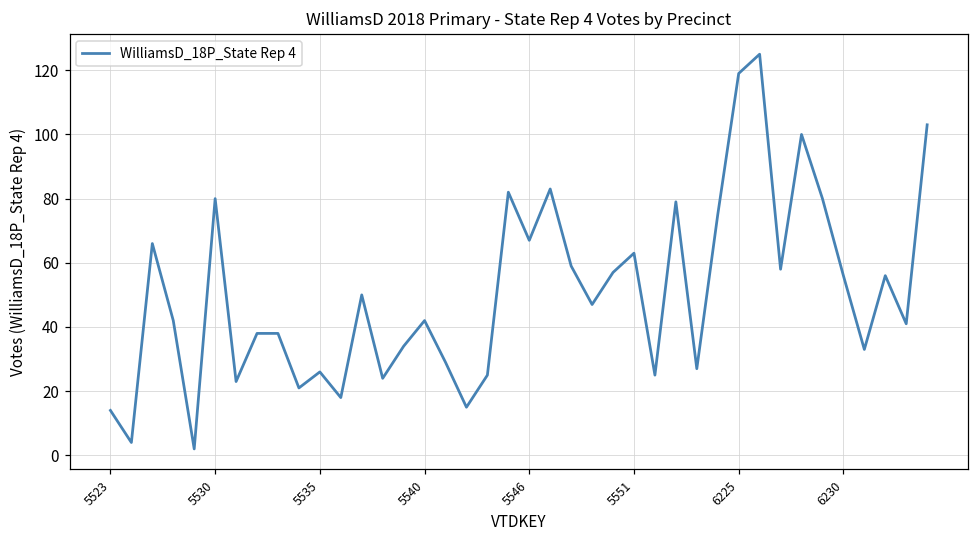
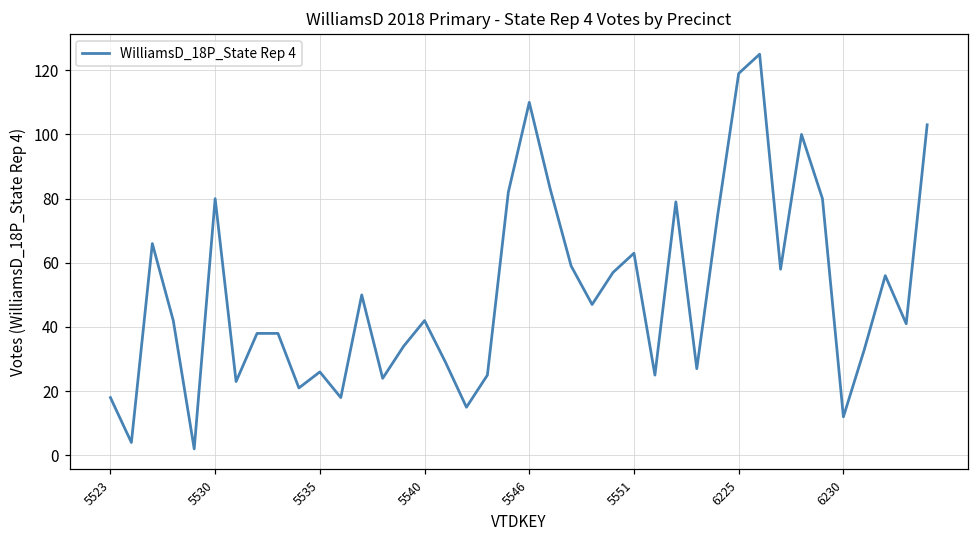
  {
-   "5523": 14,
+   "5523": 18,
    "5530": 80,
    "5535": 26,
    "5540": 42,
-   "5546": 67,
+   "5546": 110,
    "5551": 63,
    "6225": 119,
-   "6230": 56
+   "6230": 12
  }
